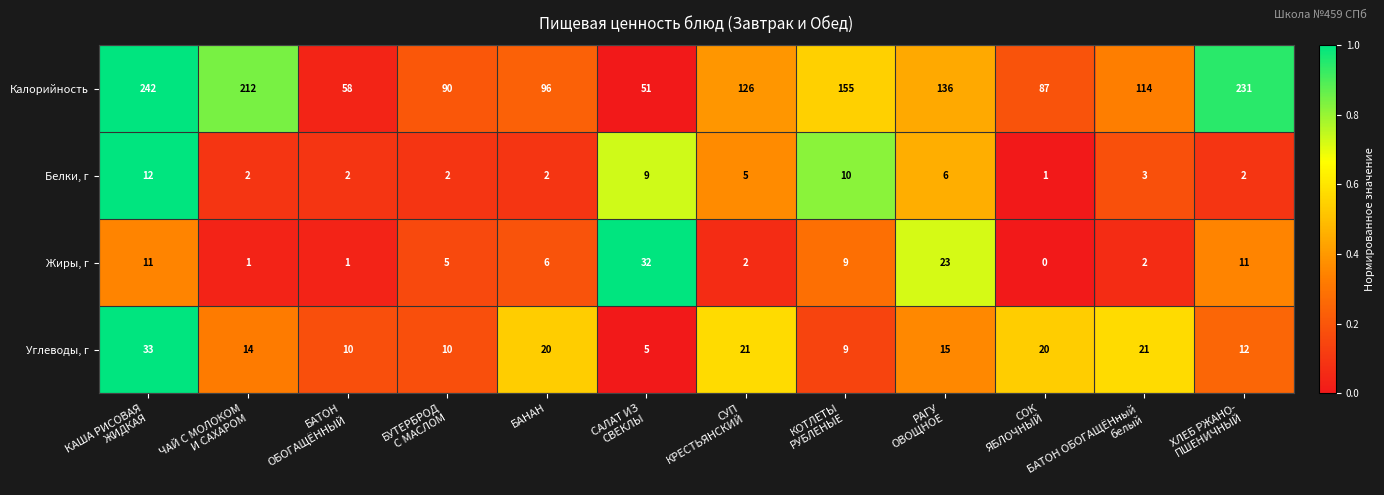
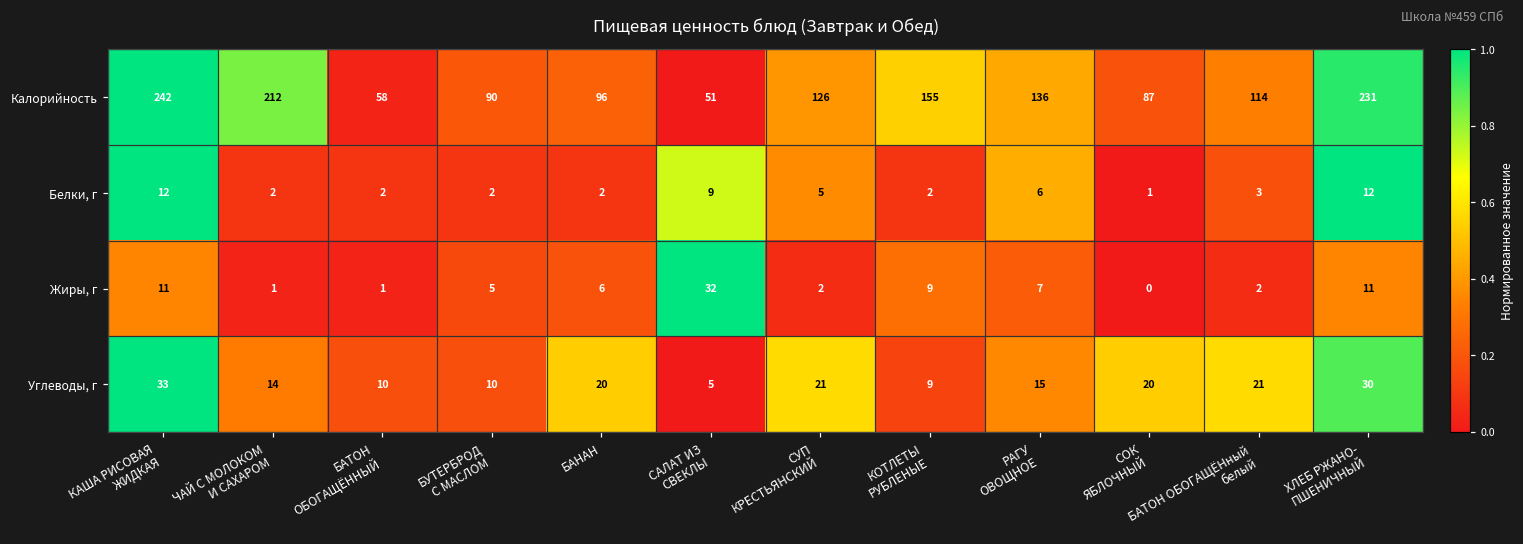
  {
    "Калорийность": {
      "КАША РИСОВАЯ ЖИДКАЯ": 242,
      "ЧАЙ С МОЛОКОМ И САХАРОМ": 212,
      "БАТОН ОБОГАЩЁННЫЙ": 58,
      "БУТЕРБРОД С МАСЛОМ": 90,
      "БАНАН": 96,
      "САЛАТ ИЗ СВЕКЛЫ": 51,
      "СУП КРЕСТЬЯНСКИЙ": 126,
      "КОТЛЕТЫ РУБЛЕНЫЕ": 155,
      "РАГУ ОВОЩНОЕ": 136,
      "СОК ЯБЛОЧНЫЙ": 87,
      "БАТОН ОБОГАЩЁНный белый": 114,
      "ХЛЕБ РЖАНО- ПШЕНИЧНЫЙ": 231
    },
    "Белки, г": {
      "КАША РИСОВАЯ ЖИДКАЯ": 12,
      "ЧАЙ С МОЛОКОМ И САХАРОМ": 2,
      "БАТОН ОБОГАЩЁННЫЙ": 2,
      "БУТЕРБРОД С МАСЛОМ": 2,
      "БАНАН": 2,
      "САЛАТ ИЗ СВЕКЛЫ": 9,
      "СУП КРЕСТЬЯНСКИЙ": 5,
-     "КОТЛЕТЫ РУБЛЕНЫЕ": 10,
+     "КОТЛЕТЫ РУБЛЕНЫЕ": 2,
      "РАГУ ОВОЩНОЕ": 6,
      "СОК ЯБЛОЧНЫЙ": 1,
      "БАТОН ОБОГАЩЁНный белый": 3,
-     "ХЛЕБ РЖАНО- ПШЕНИЧНЫЙ": 2
+     "ХЛЕБ РЖАНО- ПШЕНИЧНЫЙ": 12
    },
    "Жиры, г": {
      "КАША РИСОВАЯ ЖИДКАЯ": 11,
      "ЧАЙ С МОЛОКОМ И САХАРОМ": 1,
      "БАТОН ОБОГАЩЁННЫЙ": 1,
      "БУТЕРБРОД С МАСЛОМ": 5,
      "БАНАН": 6,
      "САЛАТ ИЗ СВЕКЛЫ": 32,
      "СУП КРЕСТЬЯНСКИЙ": 2,
      "КОТЛЕТЫ РУБЛЕНЫЕ": 9,
-     "РАГУ ОВОЩНОЕ": 23,
+     "РАГУ ОВОЩНОЕ": 7,
      "СОК ЯБЛОЧНЫЙ": 0,
      "БАТОН ОБОГАЩЁНный белый": 2,
      "ХЛЕБ РЖАНО- ПШЕНИЧНЫЙ": 11
    },
    "Углеводы, г": {
      "КАША РИСОВАЯ ЖИДКАЯ": 33,
      "ЧАЙ С МОЛОКОМ И САХАРОМ": 14,
      "БАТОН ОБОГАЩЁННЫЙ": 10,
      "БУТЕРБРОД С МАСЛОМ": 10,
      "БАНАН": 20,
      "САЛАТ ИЗ СВЕКЛЫ": 5,
      "СУП КРЕСТЬЯНСКИЙ": 21,
      "КОТЛЕТЫ РУБЛЕНЫЕ": 9,
      "РАГУ ОВОЩНОЕ": 15,
      "СОК ЯБЛОЧНЫЙ": 20,
      "БАТОН ОБОГАЩЁНный белый": 21,
-     "ХЛЕБ РЖАНО- ПШЕНИЧНЫЙ": 12
+     "ХЛЕБ РЖАНО- ПШЕНИЧНЫЙ": 30
    }
  }
